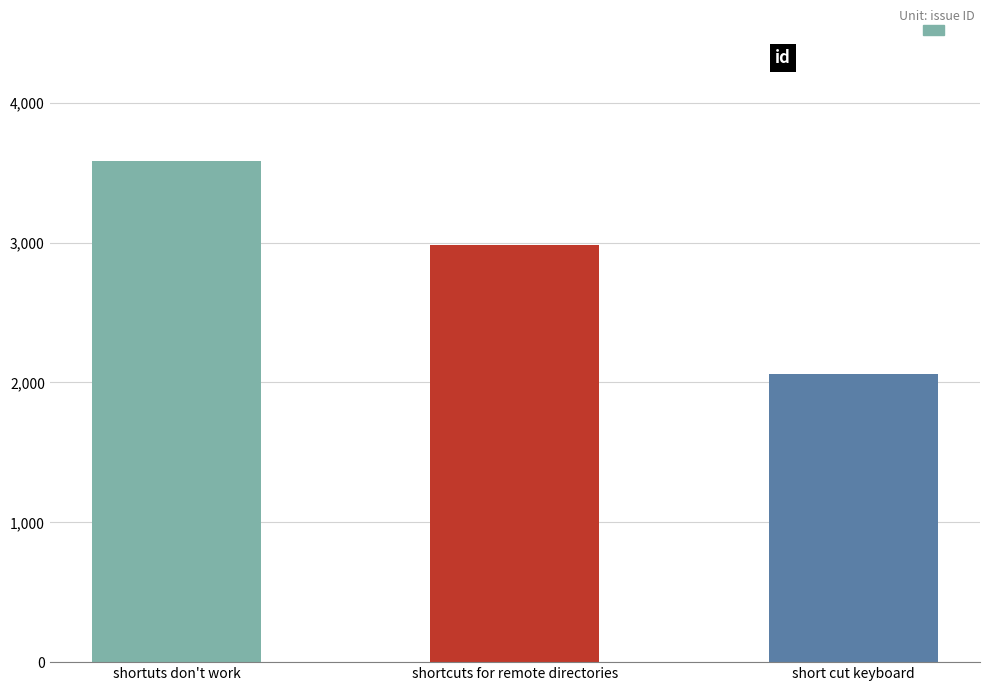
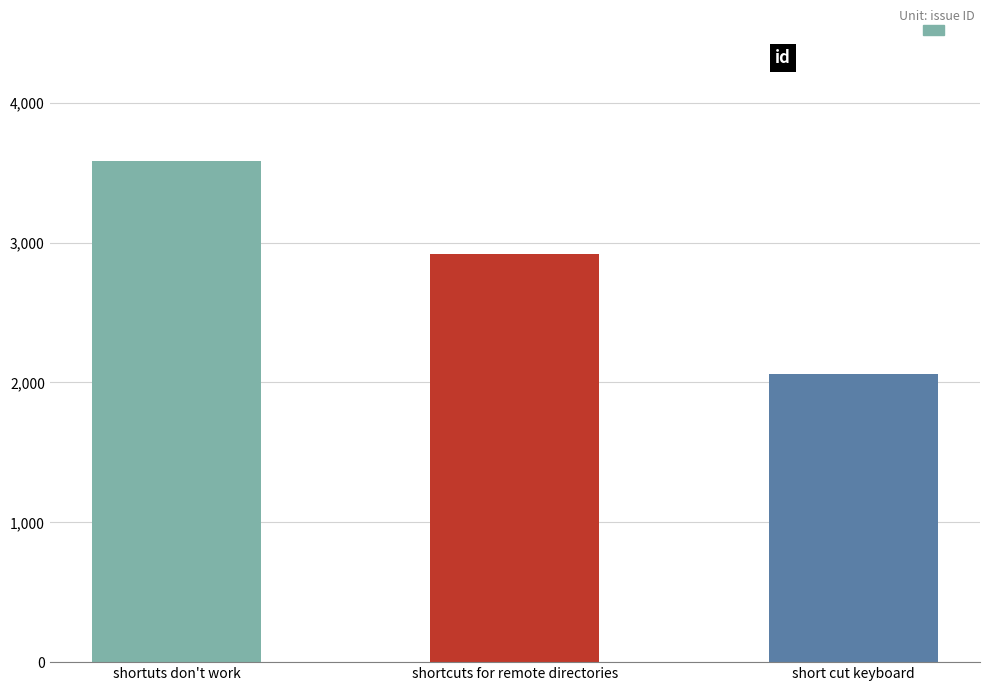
  {
    "shortuts don't work": "3,580",
-   "shortcuts for remote directories": "2,980",
+   "shortcuts for remote directories": "2,920",
    "short cut keyboard": "2,060"
  }
